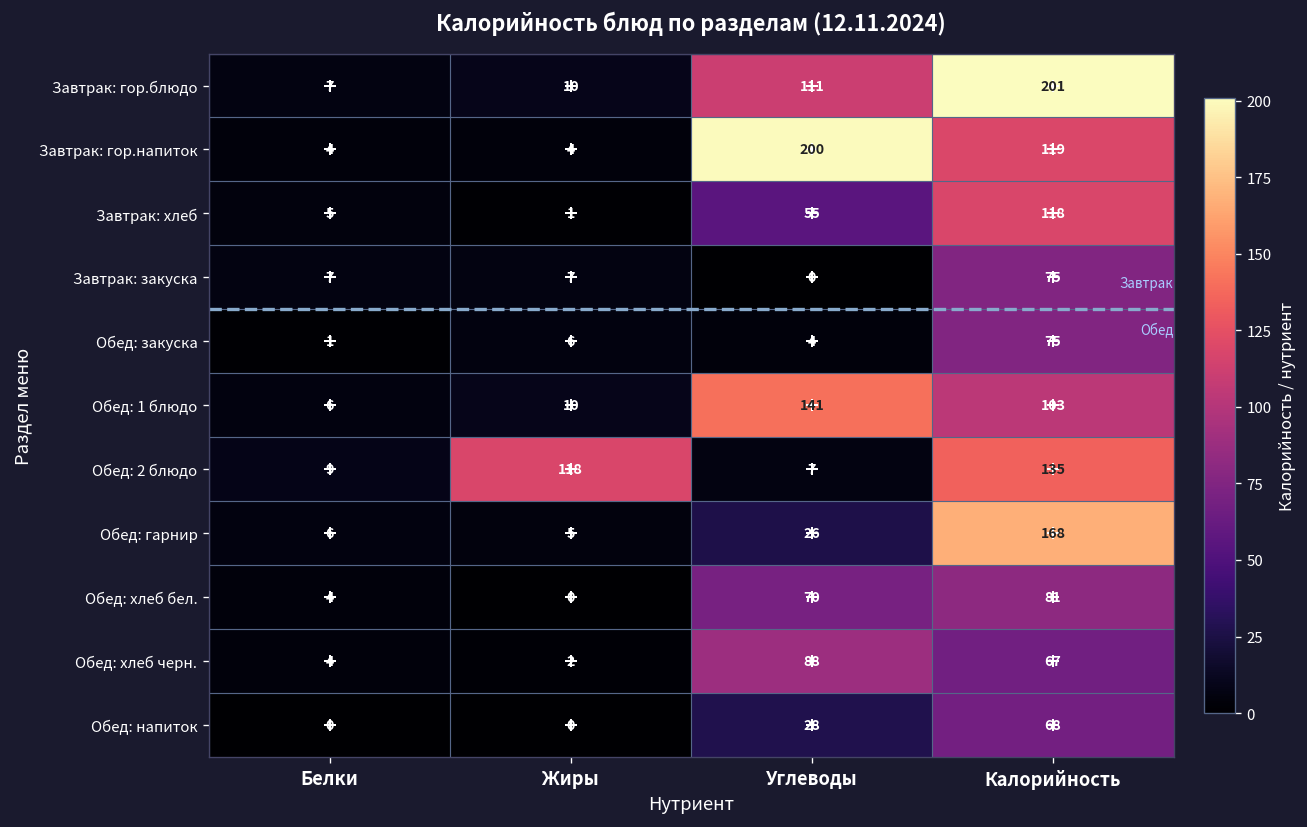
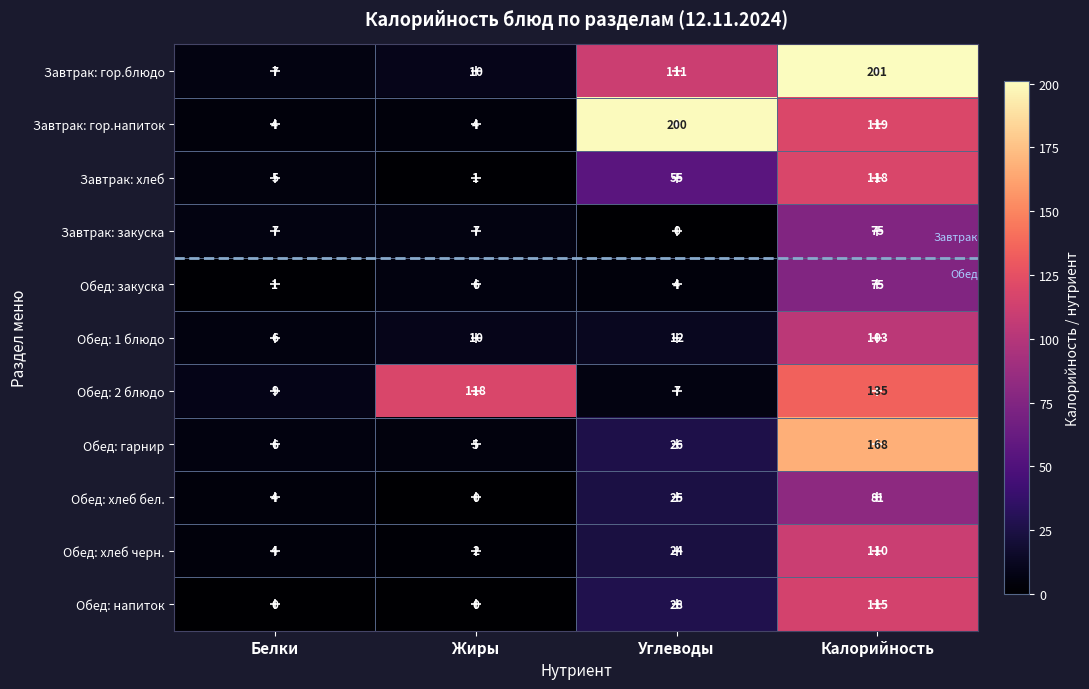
  {
    "Обед: 1 блюдо": {
-     "Углеводы": 141
+     "Углеводы": 12
    },
    "Обед: хлеб бел.": {
-     "Углеводы": 70
+     "Углеводы": 25
    },
    "Обед: хлеб черн.": {
-     "Углеводы": 88,
-     "Калорийность": 67
+     "Углеводы": 24,
+     "Калорийность": 110
    },
    "Обед: напиток": {
-     "Калорийность": 68
+     "Калорийность": 115
    }
  }
